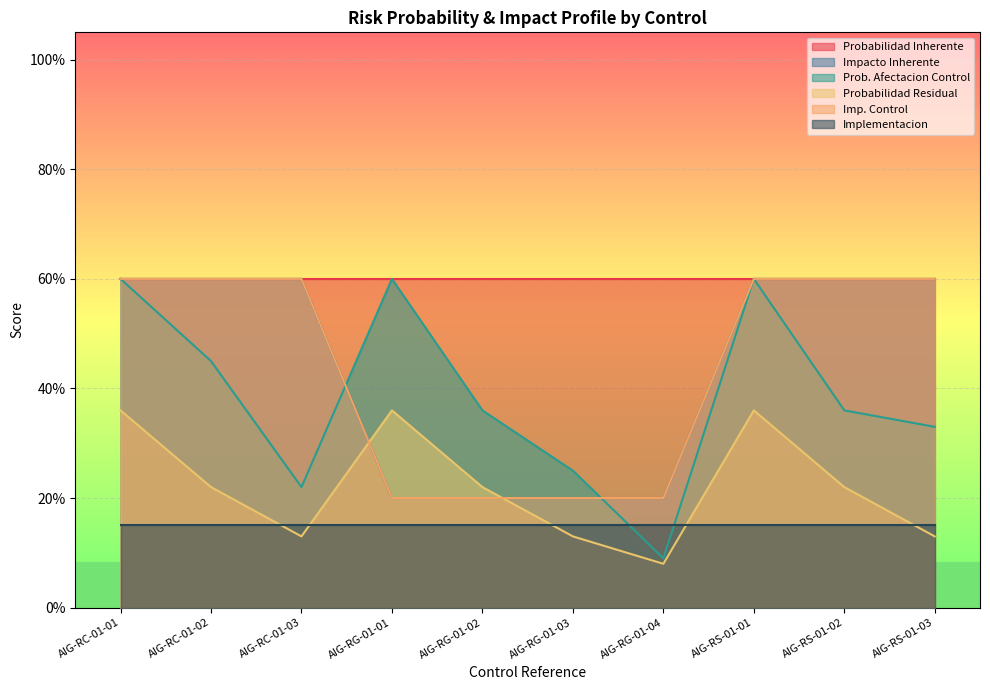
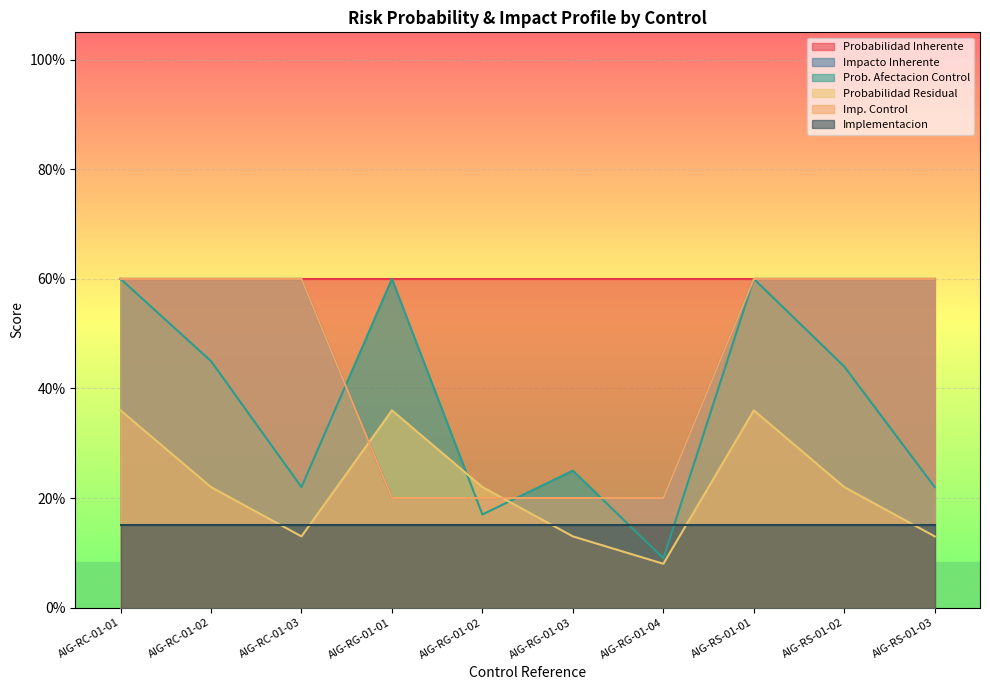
  {
    "Probabilidad Inherente": {
      "AIG-RG-01-02": "60%",
      "AIG-RG-01-03": "60%",
      "AIG-RG-01-04": "60%"
    },
    "Prob. Afectacion Control": {
      "AIG-RC-01-02": "45%",
      "AIG-RC-01-03": "22%",
-     "AIG-RG-01-02": "36%",
+     "AIG-RG-01-02": "17%",
      "AIG-RG-01-03": "25%",
      "AIG-RG-01-04": "9%",
-     "AIG-RS-01-02": "36%",
-     "AIG-RS-01-03": "33%"
+     "AIG-RS-01-02": "44%",
+     "AIG-RS-01-03": "22%"
    },
    "Implementacion": {
      "AIG-RC-01-01": "15%",
      "AIG-RC-01-02": "15%",
      "AIG-RC-01-03": "15%",
      "AIG-RG-01-01": "15%",
      "AIG-RG-01-02": "15%",
      "AIG-RG-01-03": "15%",
      "AIG-RG-01-04": "15%",
      "AIG-RS-01-01": "15%",
      "AIG-RS-01-02": "15%",
      "AIG-RS-01-03": "15%"
    }
  }
